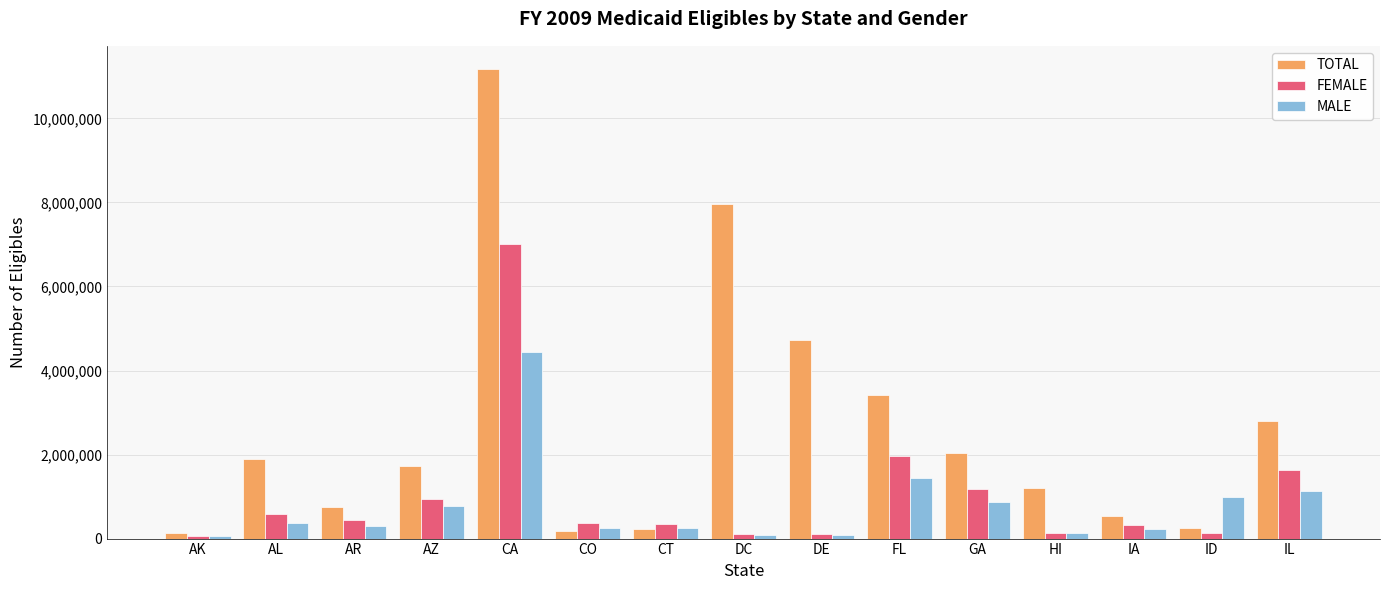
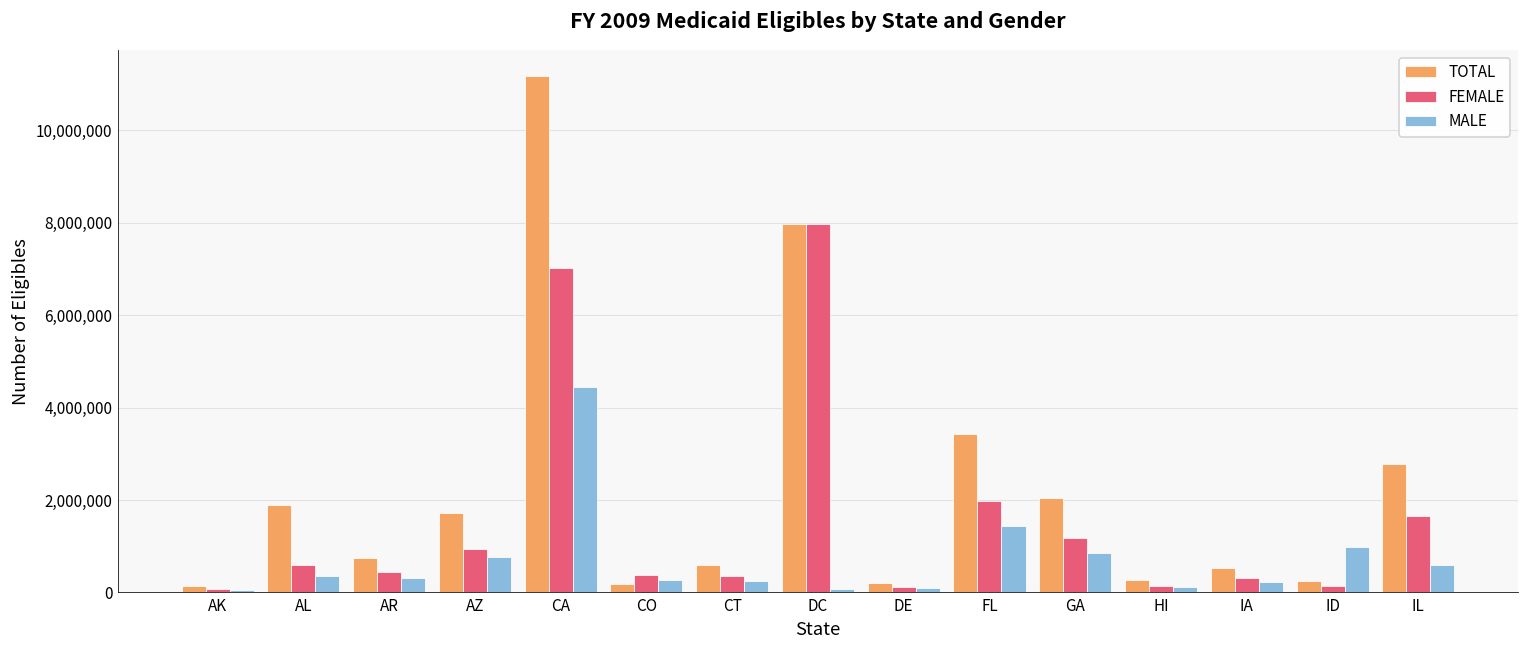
  {
    "TOTAL": {
      "AK": "100,000",
      "AL": "1,900,000",
      "AR": "800,000",
      "AZ": "1,700,000",
      "CA": "11,200,000",
      "CO": "200,000",
-     "CT": "200,000",
+     "CT": "600,000",
      "DC": "8,000,000",
-     "DE": "4,700,000",
+     "DE": "200,000",
      "FL": "3,400,000",
      "GA": "2,000,000",
-     "HI": "1,200,000",
+     "HI": "300,000",
      "IA": "500,000",
      "ID": "300,000",
      "IL": "2,800,000"
    },
    "FEMALE": {
      "AK": "100,000",
      "AL": "600,000",
      "AR": "500,000",
      "AZ": "900,000",
      "CA": "7,000,000",
      "CO": "400,000",
      "CT": "300,000",
-     "DC": "100,000",
+     "DC": "8,000,000",
      "DE": "100,000",
      "FL": "2,000,000",
      "GA": "1,200,000",
      "HI": "100,000",
      "IA": "300,000",
      "ID": "100,000",
      "IL": "1,600,000"
    },
    "MALE": {
      "AL": "400,000",
      "AR": "300,000",
      "AZ": "800,000",
      "CA": "4,400,000",
      "CO": "300,000",
      "CT": "200,000",
      "DC": "100,000",
      "DE": "100,000",
      "FL": "1,400,000",
      "GA": "900,000",
      "HI": "100,000",
      "IA": "200,000",
      "ID": "1,000,000",
-     "IL": "1,100,000"
+     "IL": "600,000"
    }
  }
